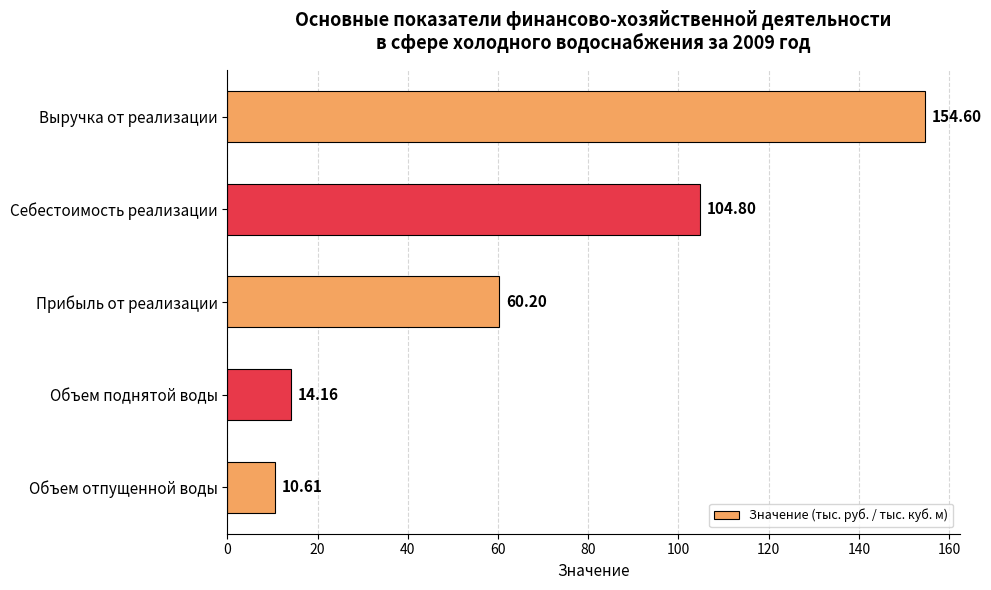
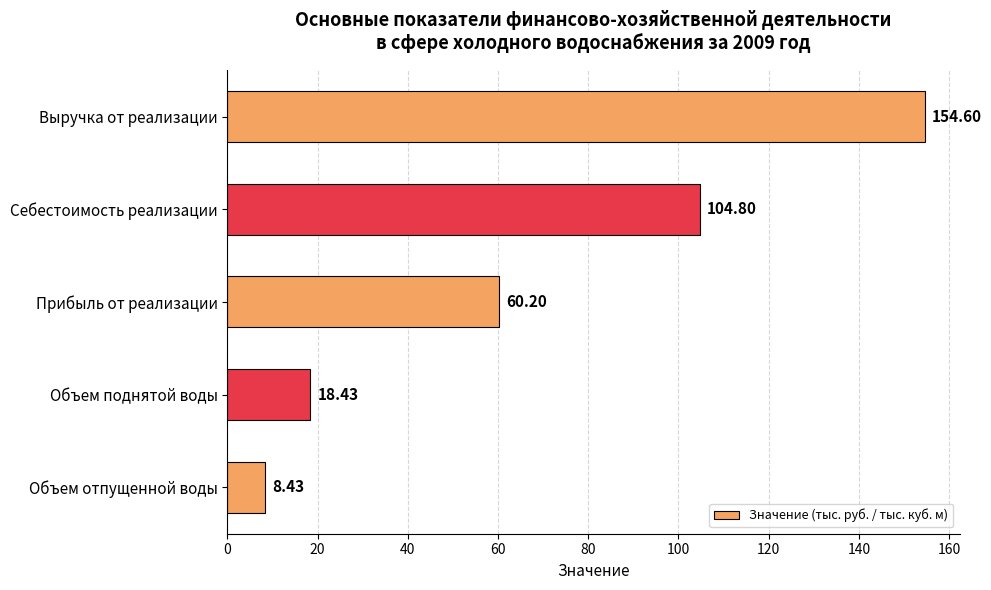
  {
    "Выручка от реализации": 154.60,
    "Себестоимость реализации": 104.80,
    "Прибыль от реализации": 60.20,
-   "Объем поднятой воды": 14.16,
-   "Объем отпущенной воды": 10.61
+   "Объем поднятой воды": 18.43,
+   "Объем отпущенной воды": 8.43
  }
